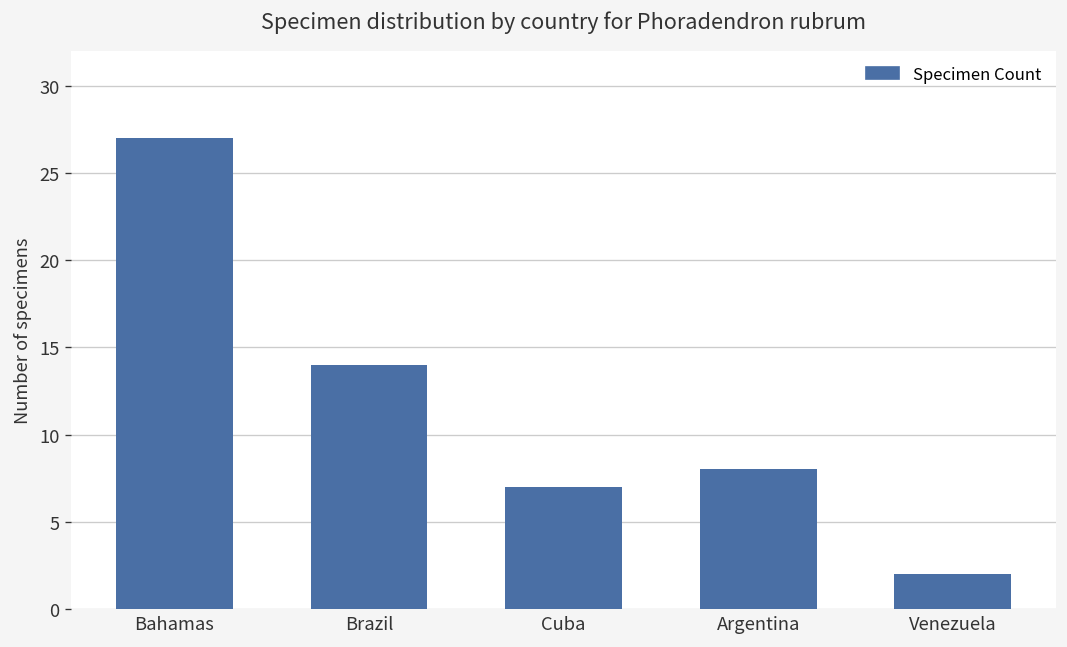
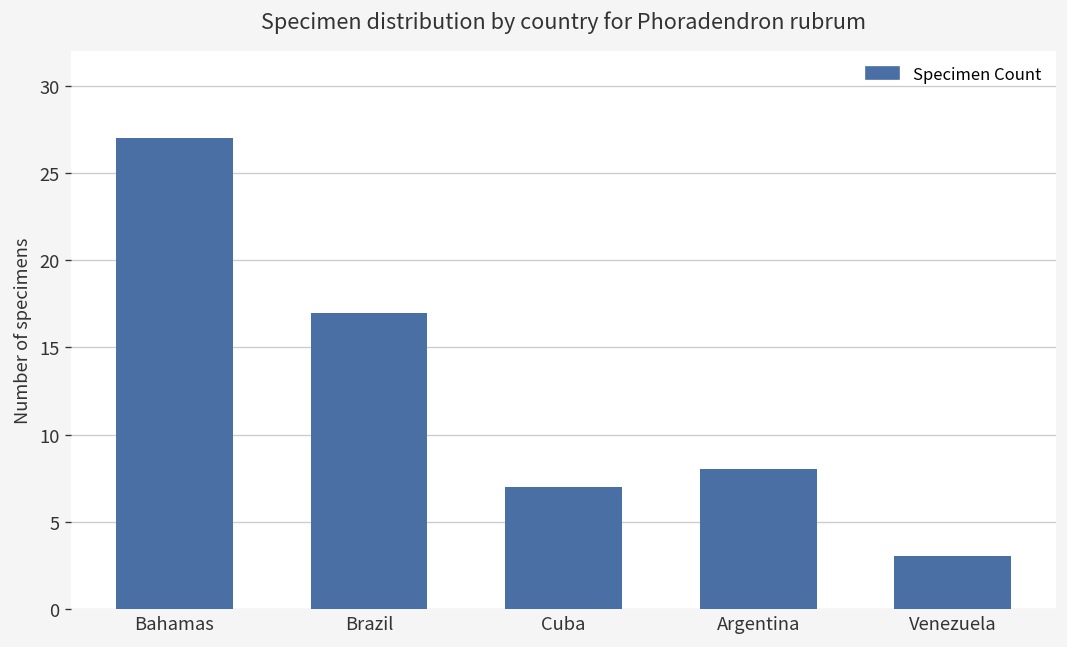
  {
    "Bahamas": 27,
-   "Brazil": 14,
+   "Brazil": 17,
    "Cuba": 7,
    "Argentina": 8,
-   "Venezuela": 2
+   "Venezuela": 3
  }
